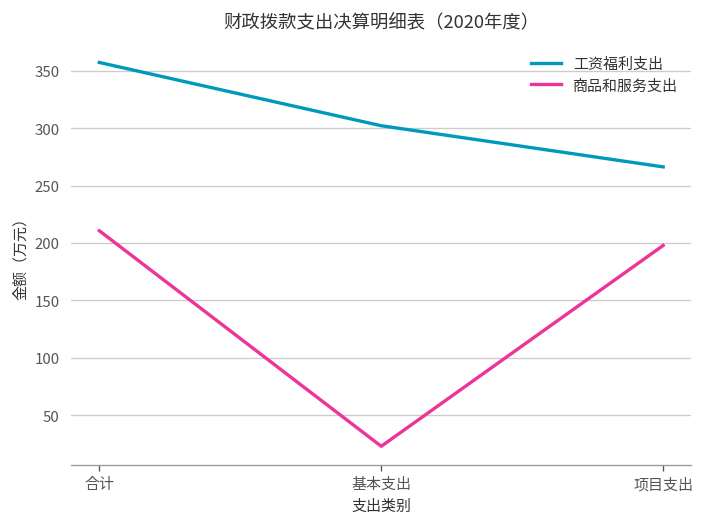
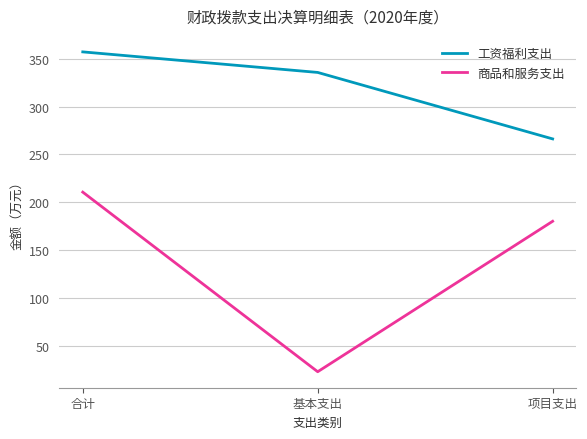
  {
    "工资福利支出": {
      "合计": 360,
-     "基本支出": 300,
+     "基本支出": 340,
      "项目支出": 270
    },
    "商品和服务支出": {
      "合计": 210,
      "基本支出": 20,
-     "项目支出": 200
+     "项目支出": 180
    }
  }
